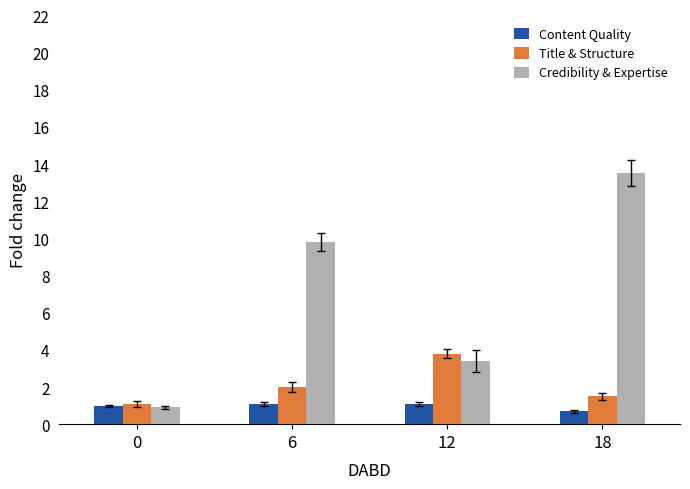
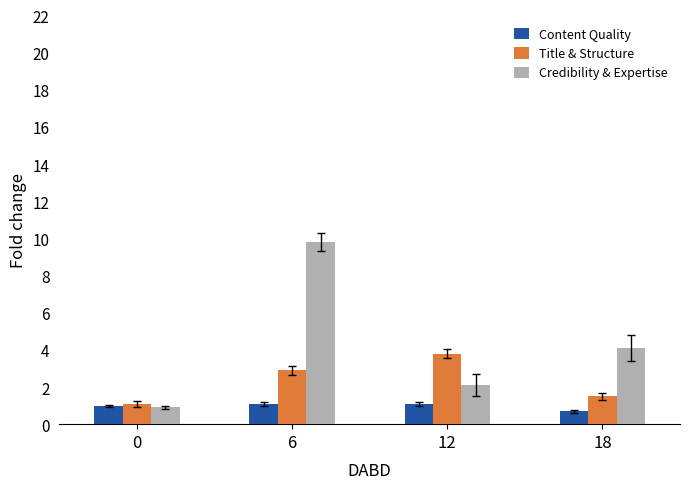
  {
    "Title & Structure": {
      "0": 1.1,
-     "6": 2.0,
+     "6": 2.9,
      "12": 3.8,
      "18": 1.5
    },
    "Credibility & Expertise": {
      "0": 0.9,
      "6": 9.8,
-     "12": 3.4,
-     "18": 13.5
+     "12": 2.1,
+     "18": 4.1
    }
  }
